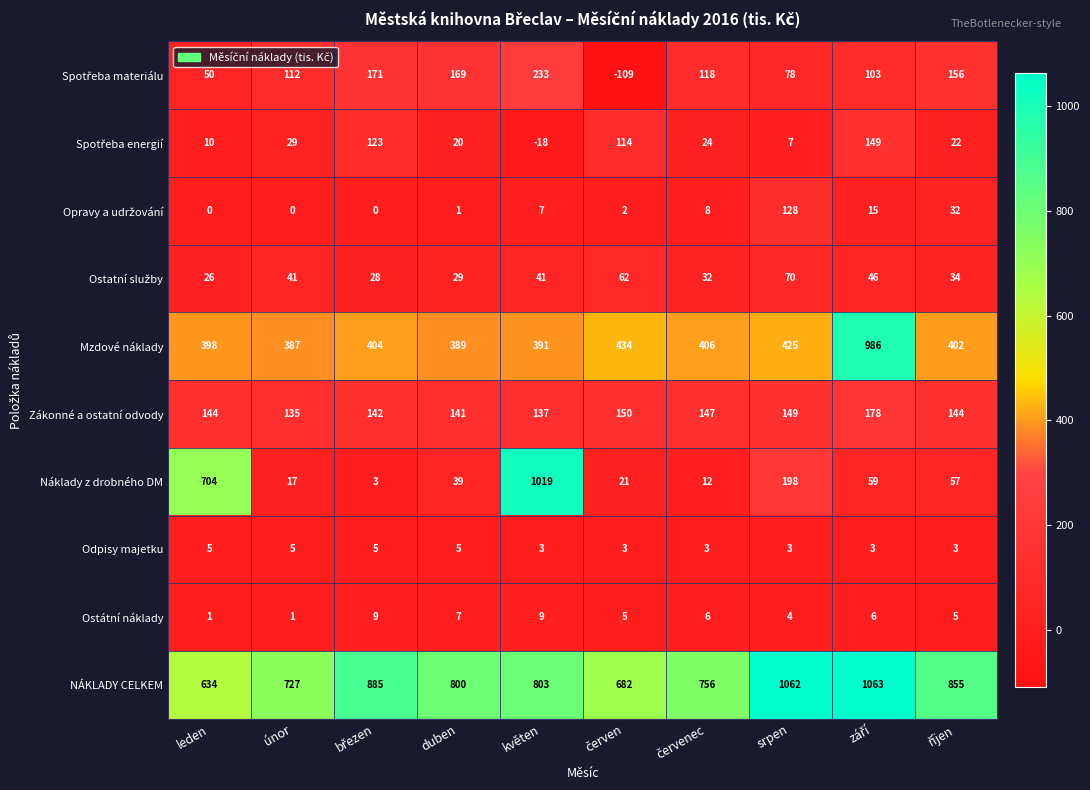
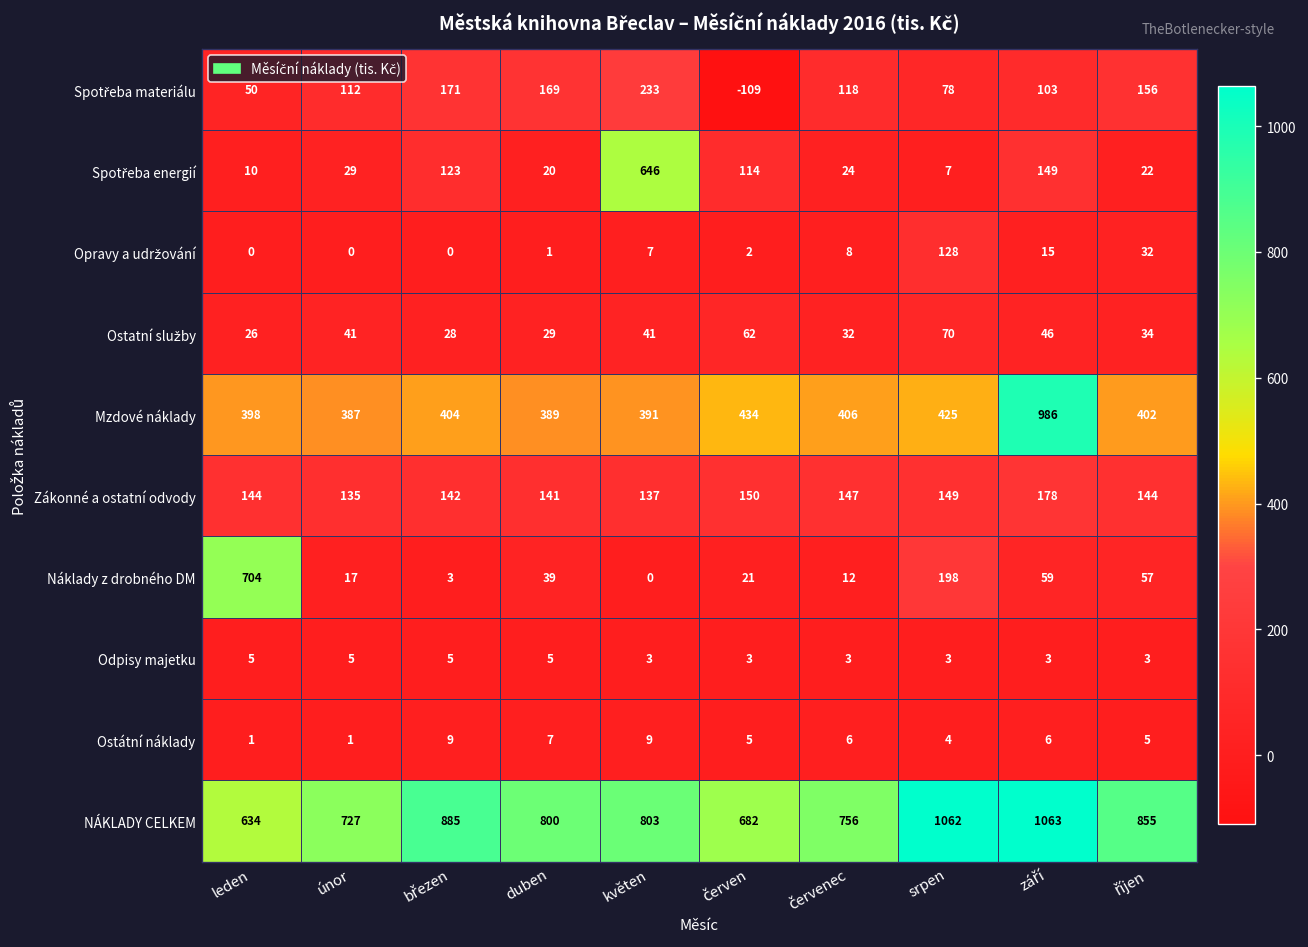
  {
    "Spotřeba materiálu": {
      "leden": 50,
      "únor": 112,
      "březen": 171,
      "duben": 169,
      "květen": 233,
      "červen": -109,
      "červenec": 118,
      "srpen": 78,
      "září": 103,
      "říjen": 156
    },
    "Spotřeba energií": {
      "leden": 10,
      "únor": 29,
      "březen": 123,
      "duben": 20,
-     "květen": -18,
+     "květen": 646,
      "červen": 114,
      "červenec": 24,
      "srpen": 7,
      "září": 149,
      "říjen": 22
    },
    "Opravy a udržování": {
      "leden": 0,
      "únor": 0,
      "březen": 0,
      "duben": 1,
      "květen": 7,
      "červen": 2,
      "červenec": 8,
      "srpen": 128,
      "září": 15,
      "říjen": 32
    },
    "Ostatní služby": {
      "leden": 26,
      "únor": 41,
      "březen": 28,
      "duben": 29,
      "květen": 41,
      "červen": 62,
      "červenec": 32,
      "srpen": 70,
      "září": 46,
      "říjen": 34
    },
    "Mzdové náklady": {
      "leden": 398,
      "únor": 387,
      "březen": 404,
      "duben": 389,
      "květen": 391,
      "červen": 434,
      "červenec": 406,
      "srpen": 425,
      "září": 986,
      "říjen": 402
    },
    "Zákonné a ostatní odvody": {
      "leden": 144,
      "únor": 135,
      "březen": 142,
      "duben": 141,
      "květen": 137,
      "červen": 150,
      "červenec": 147,
      "srpen": 149,
      "září": 178,
      "říjen": 144
    },
    "Náklady z drobného DM": {
      "leden": 704,
      "únor": 17,
      "březen": 3,
      "duben": 39,
-     "květen": 1019,
+     "květen": 0,
      "červen": 21,
      "červenec": 12,
      "srpen": 198,
      "září": 59,
      "říjen": 57
    },
    "Odpisy majetku": {
      "leden": 5,
      "únor": 5,
      "březen": 5,
      "duben": 5,
      "květen": 3,
      "červen": 3,
      "červenec": 3,
      "srpen": 3,
      "září": 3,
      "říjen": 3
    },
    "Ostátní náklady": {
      "leden": 1,
      "únor": 1,
      "březen": 9,
      "duben": 7,
      "květen": 9,
      "červen": 5,
      "červenec": 6,
      "srpen": 4,
      "září": 6,
      "říjen": 5
    },
    "NÁKLADY CELKEM": {
      "leden": 634,
      "únor": 727,
      "březen": 885,
      "duben": 800,
      "květen": 803,
      "červen": 682,
      "červenec": 756,
      "srpen": 1062,
      "září": 1063,
      "říjen": 855
    }
  }
